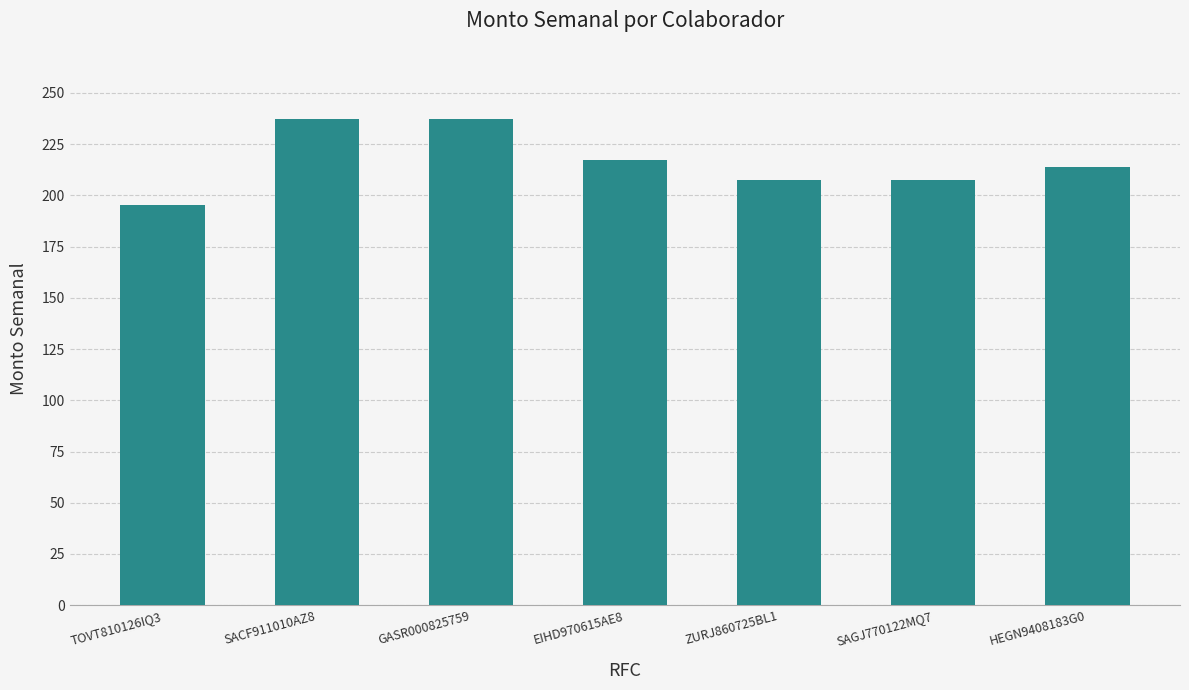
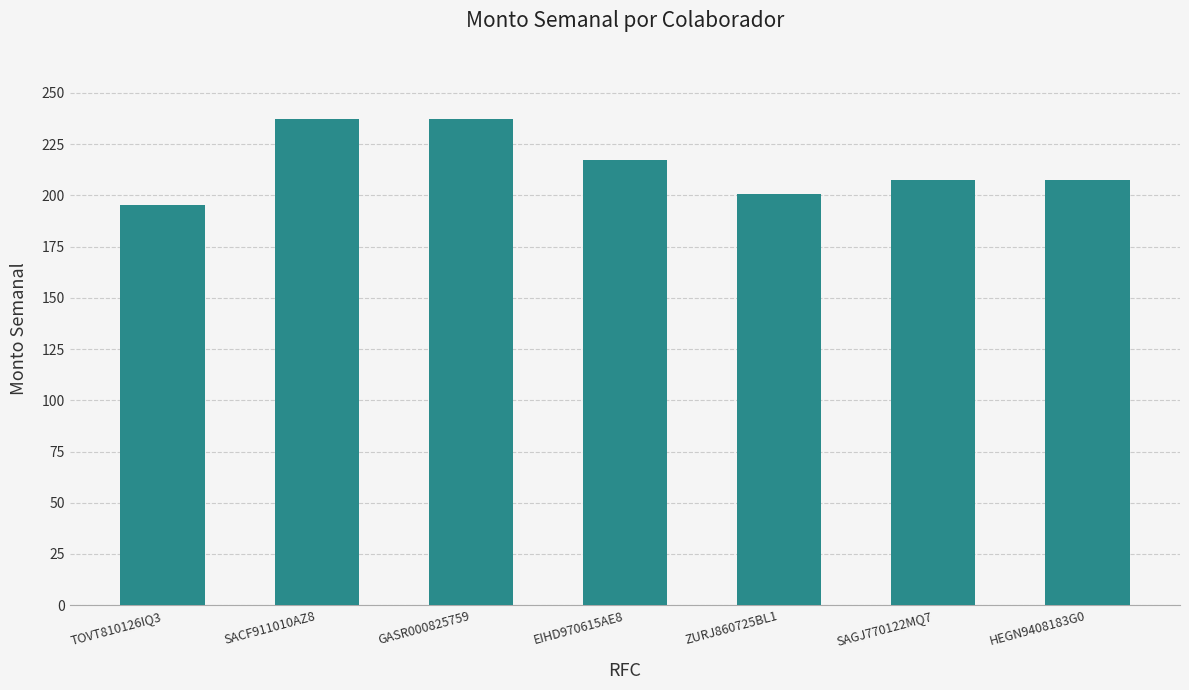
  {
    "TOVT810126IQ3": 195,
    "SACF911010AZ8": 237,
    "GASR000825759": 237,
    "EIHD970615AE8": 217,
-   "ZURJ860725BL1": 208,
+   "ZURJ860725BL1": 201,
    "SAGJ770122MQ7": 208,
-   "HEGN9408183G0": 214
+   "HEGN9408183G0": 208
  }
